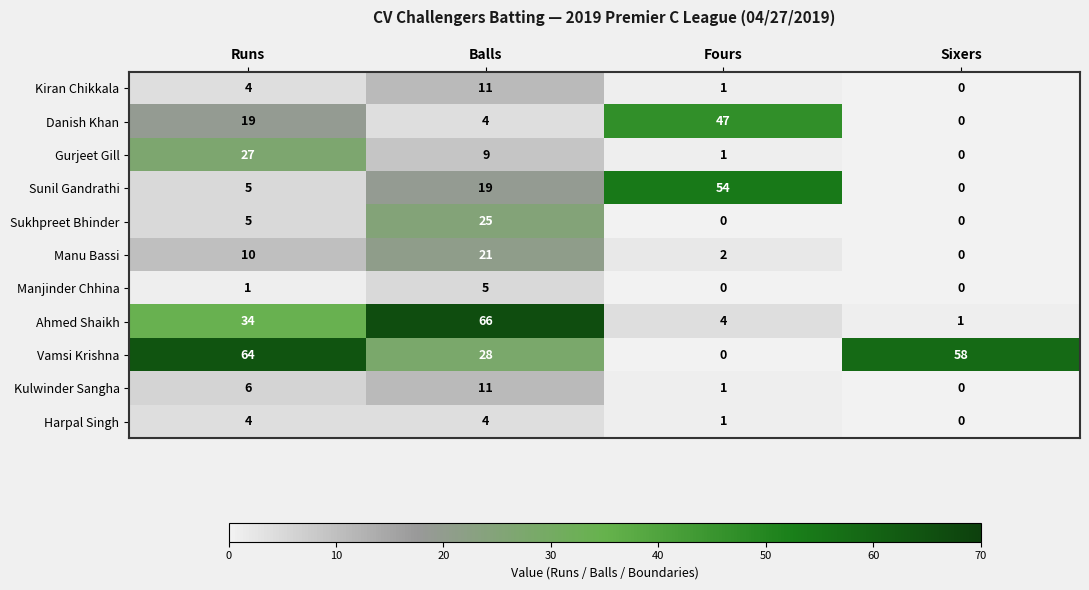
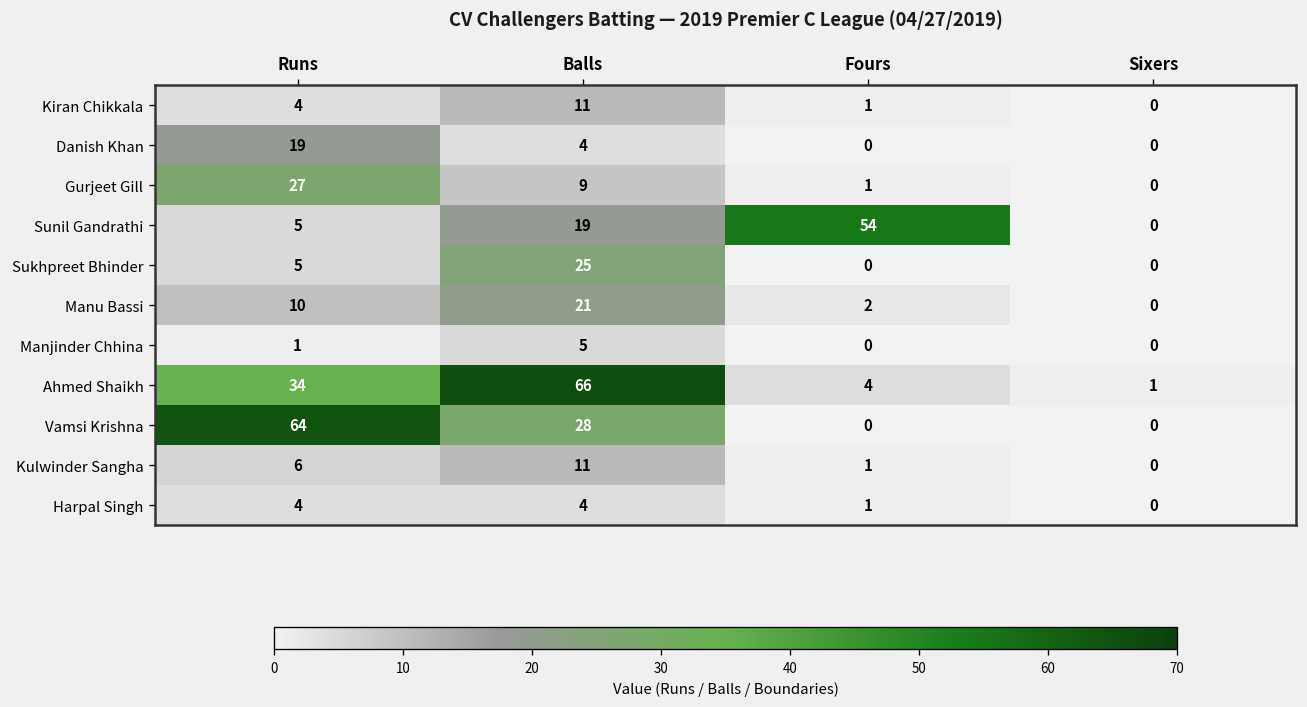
  {
    "Kiran Chikkala": {
      "Runs": 4,
      "Balls": 11,
      "Fours": 1,
      "Sixers": 0
    },
    "Danish Khan": {
      "Runs": 19,
      "Balls": 4,
-     "Fours": 47,
+     "Fours": 0,
      "Sixers": 0
    },
    "Gurjeet Gill": {
      "Runs": 27,
      "Balls": 9,
      "Fours": 1,
      "Sixers": 0
    },
    "Sunil Gandrathi": {
      "Runs": 5,
      "Balls": 19,
      "Fours": 54,
      "Sixers": 0
    },
    "Sukhpreet Bhinder": {
      "Runs": 5,
      "Balls": 25,
      "Fours": 0,
      "Sixers": 0
    },
    "Manu Bassi": {
      "Runs": 10,
      "Balls": 21,
      "Fours": 2,
      "Sixers": 0
    },
    "Manjinder Chhina": {
      "Runs": 1,
      "Balls": 5,
      "Fours": 0,
      "Sixers": 0
    },
    "Ahmed Shaikh": {
      "Runs": 34,
      "Balls": 66,
      "Fours": 4,
      "Sixers": 1
    },
    "Vamsi Krishna": {
      "Runs": 64,
      "Balls": 28,
      "Fours": 0,
-     "Sixers": 58
+     "Sixers": 0
    },
    "Kulwinder Sangha": {
      "Runs": 6,
      "Balls": 11,
      "Fours": 1,
      "Sixers": 0
    },
    "Harpal Singh": {
      "Runs": 4,
      "Balls": 4,
      "Fours": 1,
      "Sixers": 0
    }
  }
